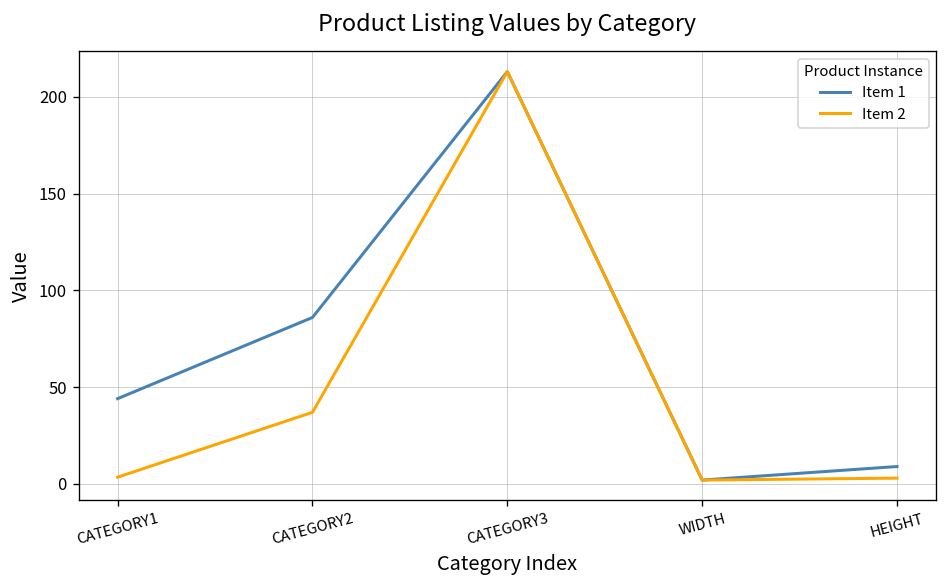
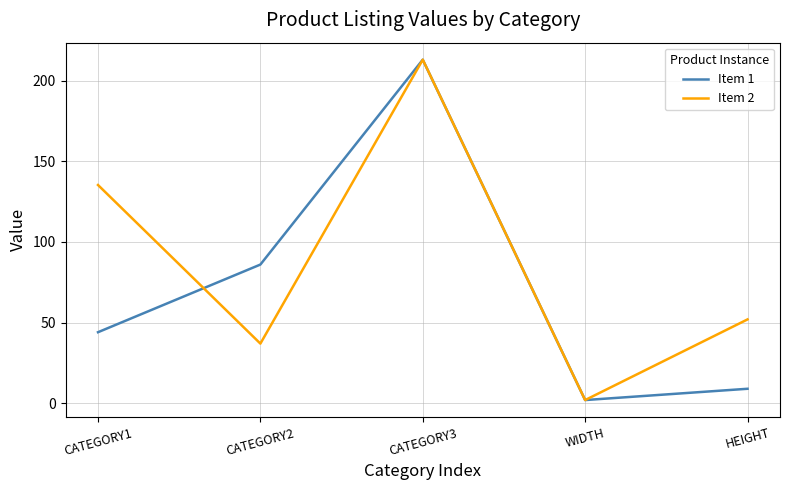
  {
    "Item 1": {
      "CATEGORY1": 44,
      "CATEGORY2": 86,
      "HEIGHT": 9
    },
    "Item 2": {
-     "CATEGORY1": 3,
+     "CATEGORY1": 135,
      "CATEGORY2": 37,
-     "HEIGHT": 3
+     "HEIGHT": 52
    }
  }
